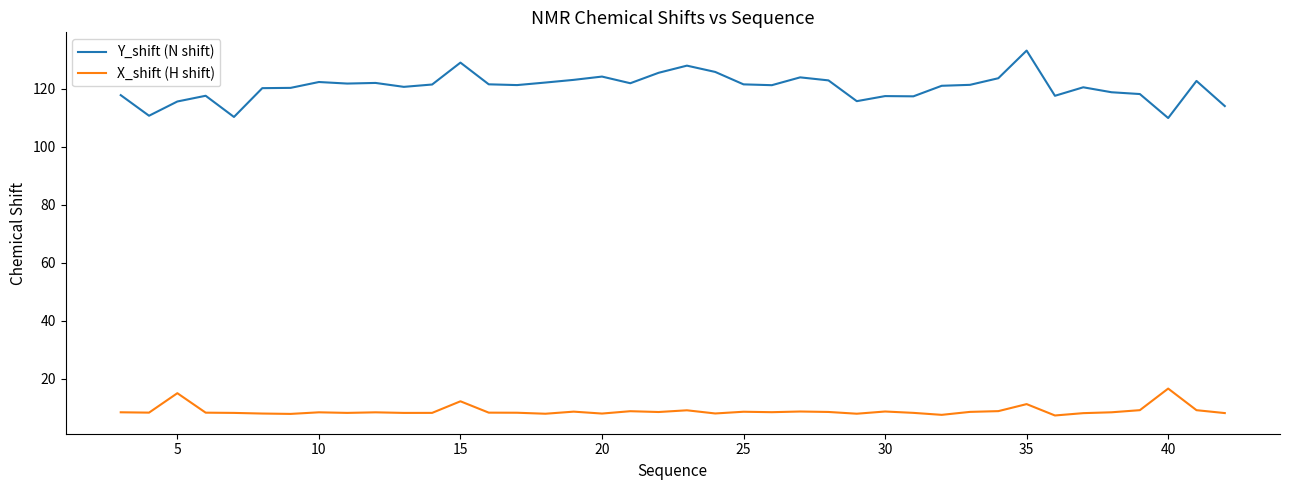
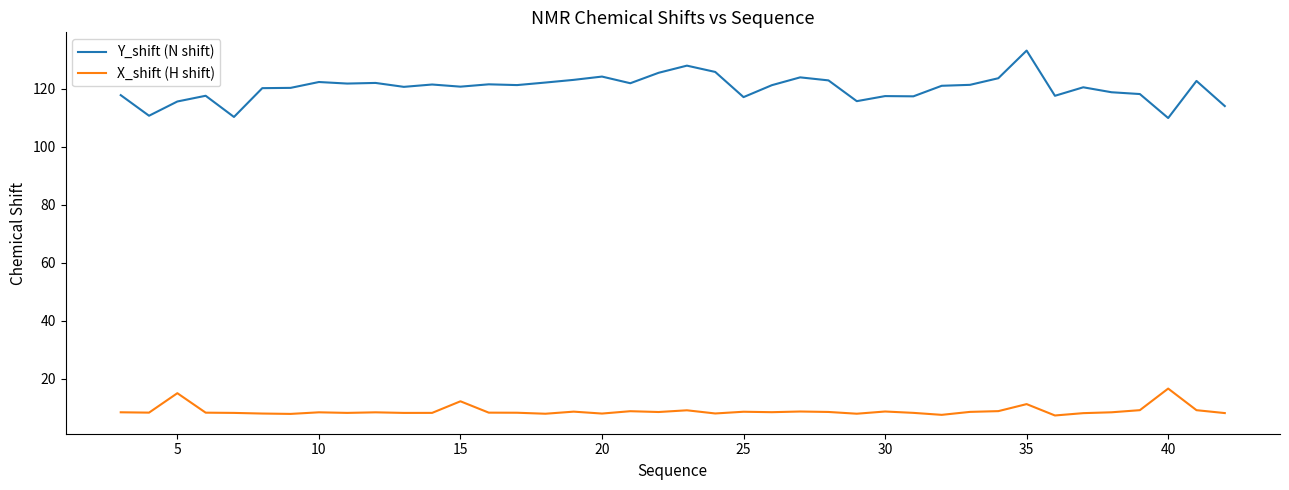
  {
    "Y_shift (N shift)": {
      "5": 116,
      "10": 122,
-     "15": 129,
+     "15": 121,
      "20": 124,
-     "25": 121,
+     "25": 117,
      "30": 117,
      "35": 133,
      "40": 110
    },
    "X_shift (H shift)": {
      "5": 15,
      "10": 9,
      "15": 12,
      "20": 8,
      "25": 9,
      "30": 9,
      "35": 11,
      "40": 17
    }
  }
